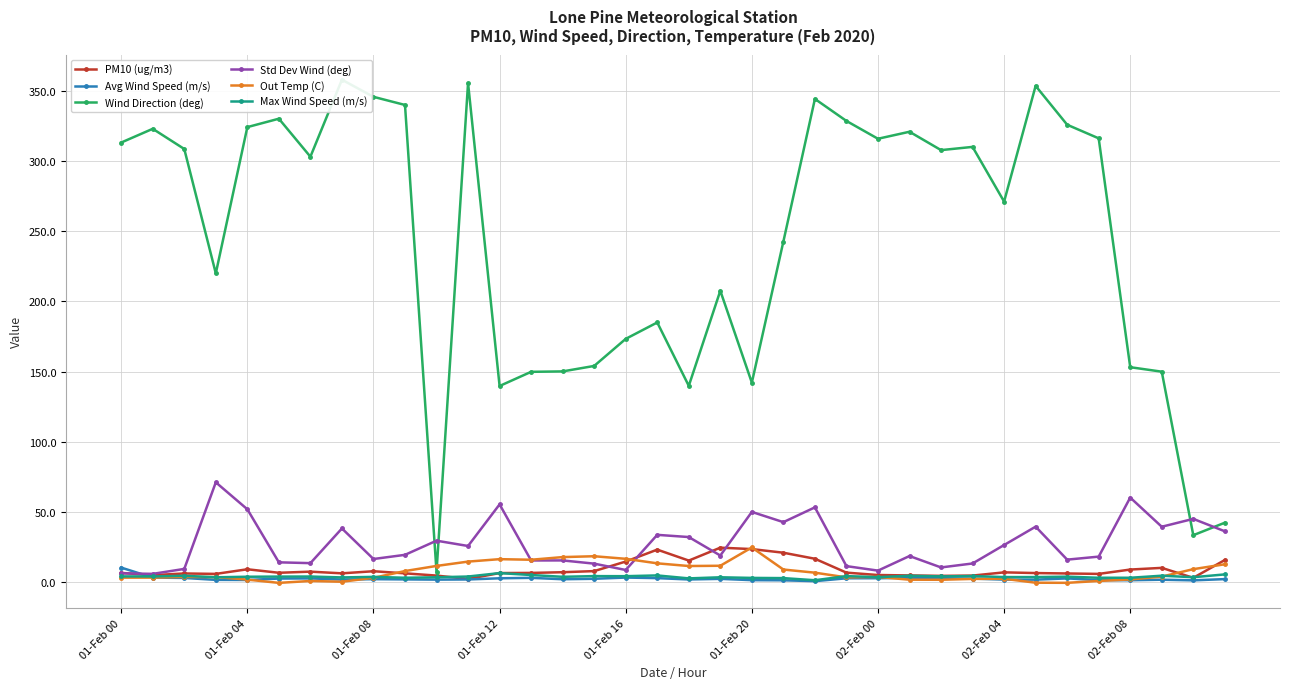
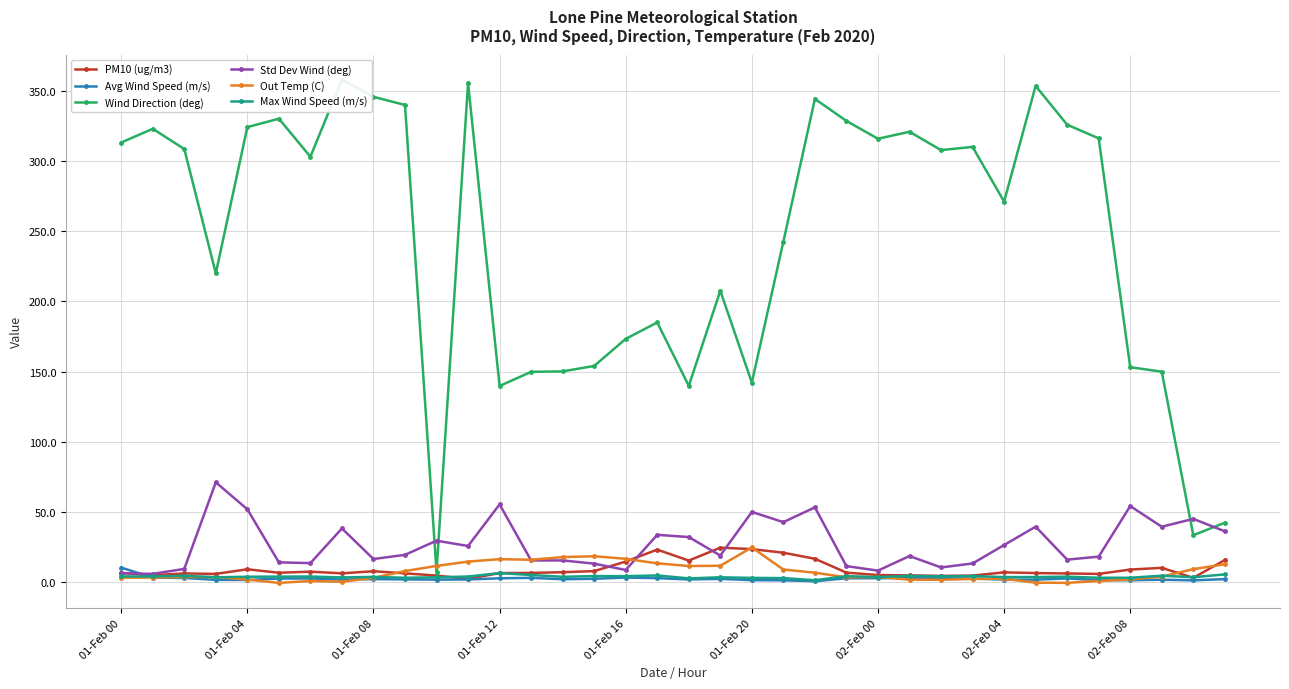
  {
    "PM10 (ug/m3)": {
      "01-Feb 04": 9,
      "01-Feb 08": 8,
      "01-Feb 16": 15,
      "02-Feb 04": 7,
      "02-Feb 08": 9
    },
    "Avg Wind Speed (m/s)": {
      "01-Feb 00": 10,
      "01-Feb 12": 3
    },
    "Std Dev Wind (deg)": {
      "01-Feb 04": 52,
      "01-Feb 08": 16,
      "01-Feb 12": 55,
      "01-Feb 16": 8,
      "01-Feb 20": 50,
      "02-Feb 00": 8,
      "02-Feb 04": 26,
-     "02-Feb 08": 60
+     "02-Feb 08": 54
    },
    "Out Temp (C)": {
      "01-Feb 12": 16,
      "01-Feb 16": 16
    }
  }
